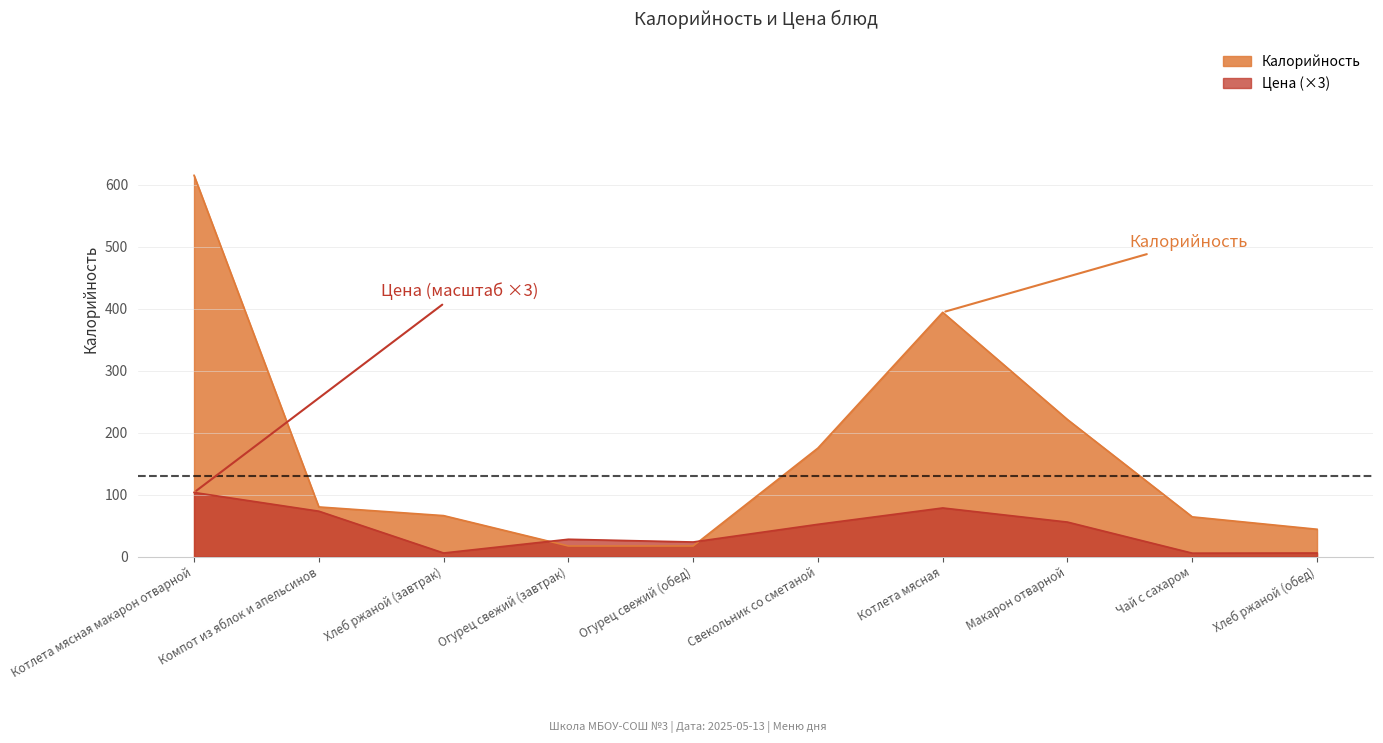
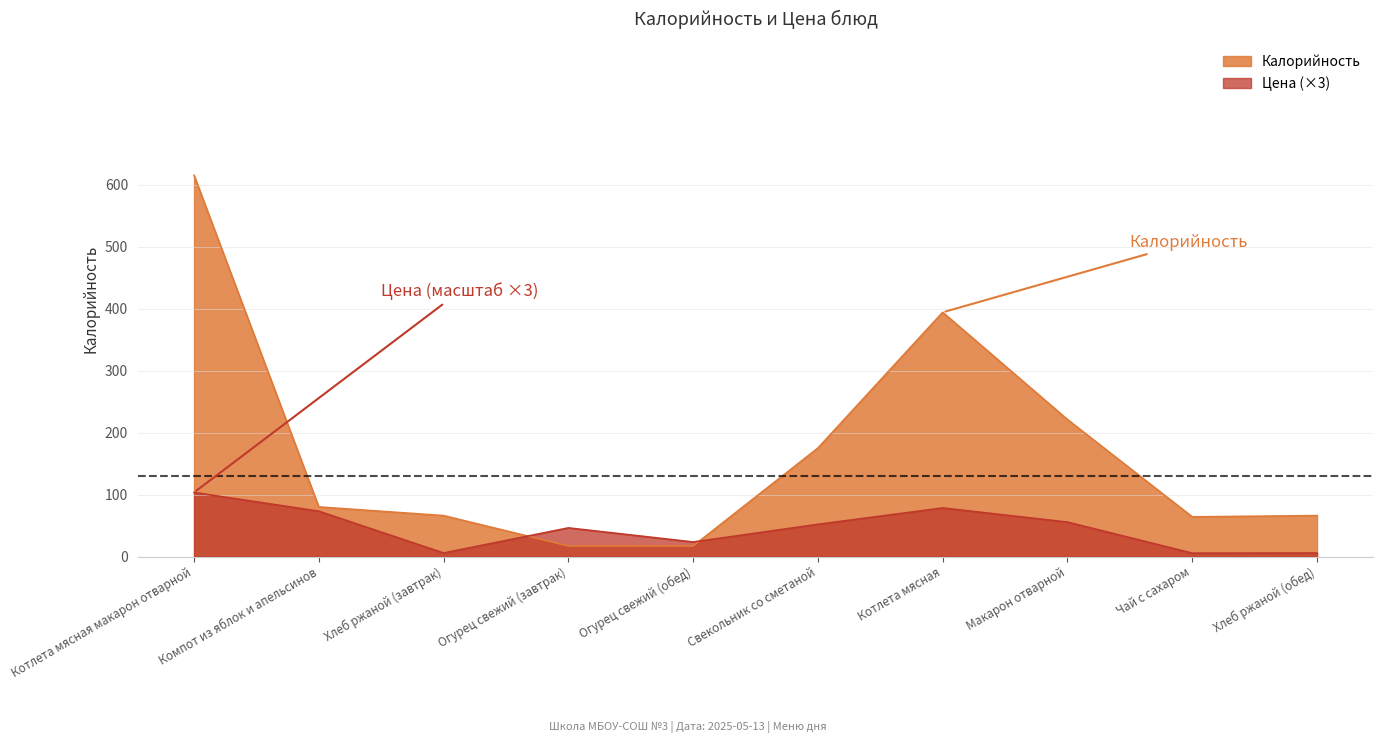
  {
    "Калорийность": {
      "Котлета мясная макарон отварной": 620,
      "Компот из яблок и апельсинов": 80,
      "Хлеб ржаной (завтрак)": 70,
      "Огурец свежий (завтрак)": 20,
      "Огурец свежий (обед)": 20,
      "Свекольник со сметаной": 180,
      "Котлета мясная": 390,
      "Макарон отварной": 220,
      "Чай с сахаром": 60,
-     "Хлеб ржаной (обед)": 40
+     "Хлеб ржаной (обед)": 70
    },
    "Цена (×3)": {
      "Компот из яблок и апельсинов": 70,
      "Хлеб ржаной (завтрак)": 10,
-     "Огурец свежий (завтрак)": 30,
+     "Огурец свежий (завтрак)": 50,
      "Огурец свежий (обед)": 20,
      "Свекольник со сметаной": 50,
      "Котлета мясная": 80,
      "Макарон отварной": 60,
      "Чай с сахаром": 10,
      "Хлеб ржаной (обед)": 10
    }
  }
